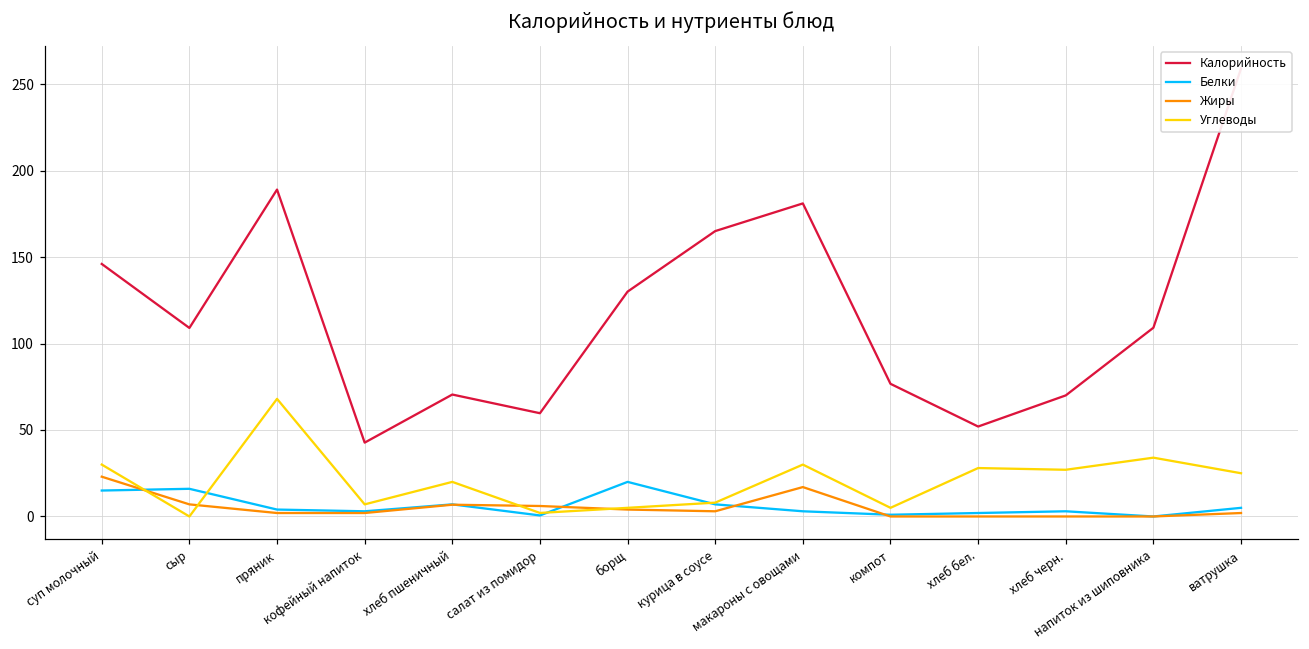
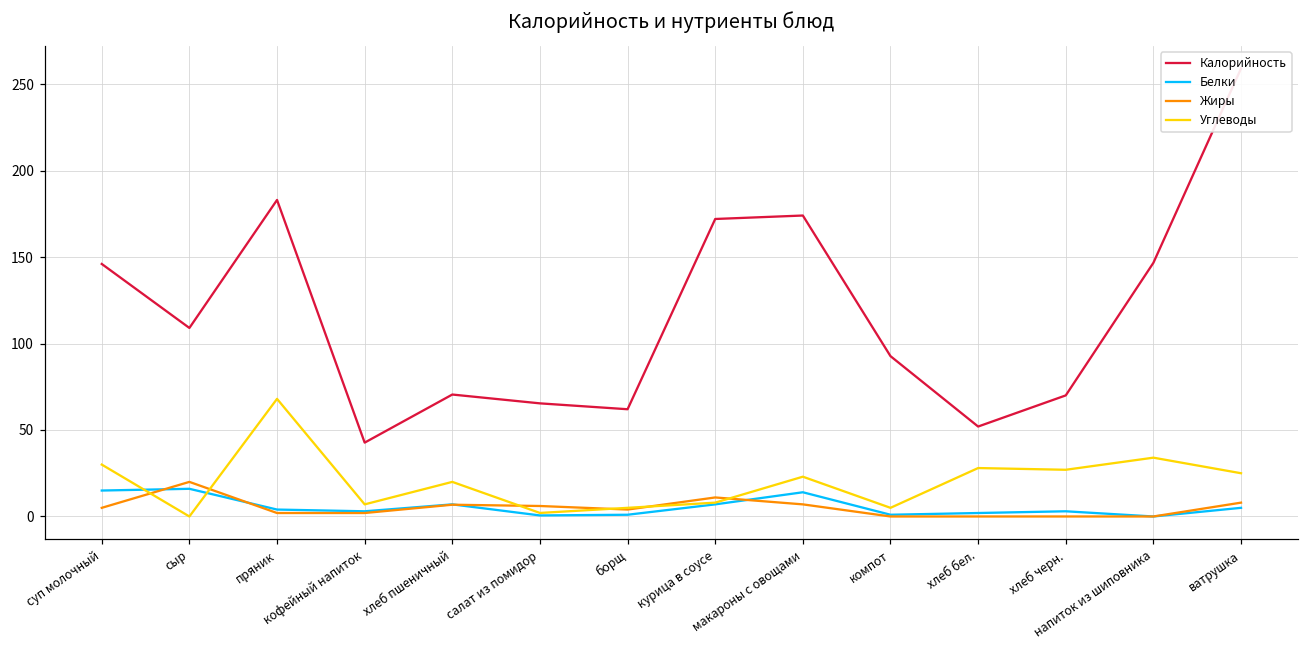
  {
    "Калорийность": {
      "суп молочный": 146,
      "сыр": 109,
-     "пряник": 189,
+     "пряник": 183,
      "кофейный напиток": 43,
      "хлеб пшеничный": 71,
-     "салат из помидор": 60,
-     "борщ": 130,
-     "курица в соусе": 165,
-     "макароны с овощами": 181,
-     "компот": 77,
+     "салат из помидор": 65,
+     "борщ": 62,
+     "курица в соусе": 172,
+     "макароны с овощами": 174,
+     "компот": 93,
      "хлеб бел.": 52,
      "хлеб черн.": 70,
-     "напиток из шиповника": 109
+     "напиток из шиповника": 147
    },
    "Белки": {
      "суп молочный": 15,
      "сыр": 16,
      "пряник": 4,
-     "борщ": 20,
-     "макароны с овощами": 3,
+     "борщ": 1,
+     "макароны с овощами": 14,
      "хлеб бел.": 2,
      "хлеб черн.": 3,
      "ватрушка": 5
    },
    "Жиры": {
-     "суп молочный": 23,
-     "сыр": 7,
+     "суп молочный": 5,
+     "сыр": 20,
      "пряник": 2,
      "салат из помидор": 6,
-     "курица в соусе": 3,
-     "макароны с овощами": 17,
+     "курица в соусе": 11,
+     "макароны с овощами": 7,
      "хлеб бел.": 0,
      "хлеб черн.": 0,
-     "ватрушка": 2
+     "ватрушка": 8
    },
    "Углеводы": {
      "суп молочный": 30,
      "сыр": 0,
      "пряник": 68,
      "кофейный напиток": 7,
      "хлеб пшеничный": 20,
-     "макароны с овощами": 30,
+     "макароны с овощами": 23,
      "компот": 5,
      "хлеб бел.": 28,
      "хлеб черн.": 27,
      "напиток из шиповника": 34,
      "ватрушка": 25
    }
  }
